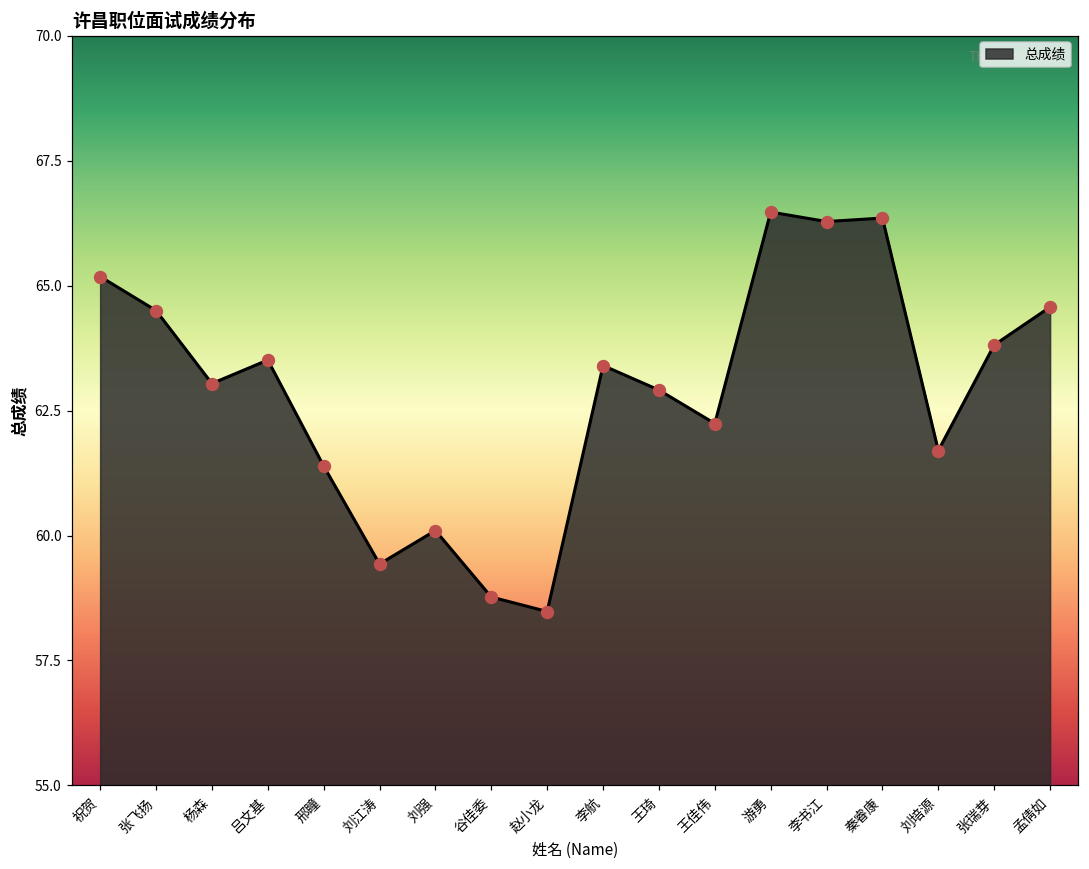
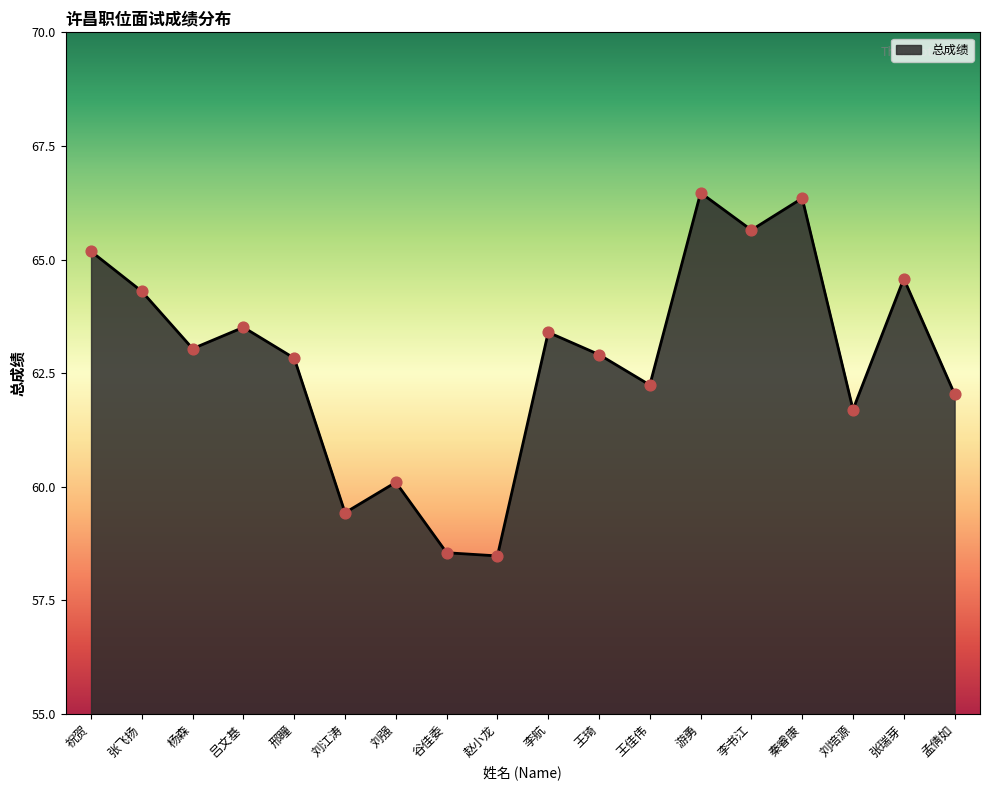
  {
    "祝贺": 65.2,
-   "张飞扬": 64.5,
+   "张飞扬": 64.3,
    "杨森": 63.0,
    "吕文基": 63.5,
-   "邢瞳": 61.4,
+   "邢瞳": 62.8,
    "刘江涛": 59.4,
    "刘强": 60.1,
-   "谷佳委": 58.8,
+   "谷佳委": 58.6,
    "赵小龙": 58.5,
    "李航": 63.4,
    "王琦": 62.9,
    "王佳伟": 62.2,
    "游勇": 66.5,
-   "李书江": 66.3,
+   "李书江": 65.7,
    "秦睿康": 66.4,
    "刘培源": 61.7,
-   "张瑞芽": 63.8,
-   "孟倩如": 64.6
+   "张瑞芽": 64.6,
+   "孟倩如": 62.0
  }
